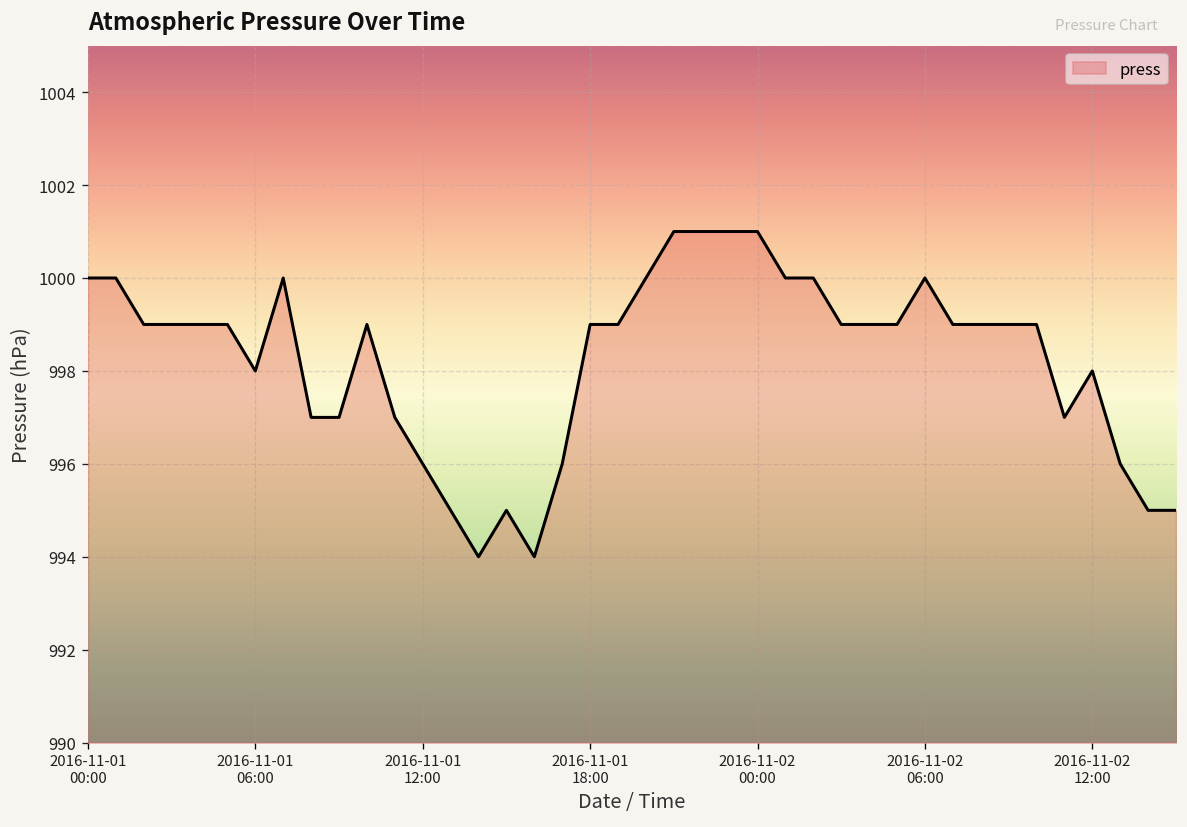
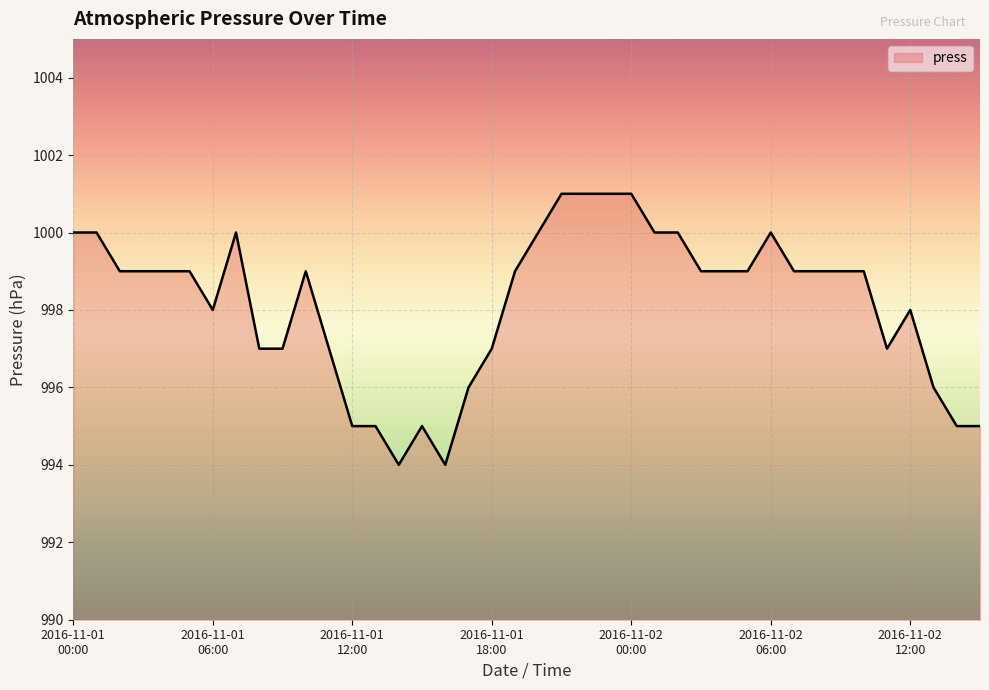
  {
    "2016-11-01 00:00": 1000,
    "2016-11-01 06:00": 998,
-   "2016-11-01 12:00": 996,
-   "2016-11-01 18:00": 999,
+   "2016-11-01 12:00": 995,
+   "2016-11-01 18:00": 997,
    "2016-11-02 00:00": 1001,
    "2016-11-02 06:00": 1000,
    "2016-11-02 12:00": 998
  }
